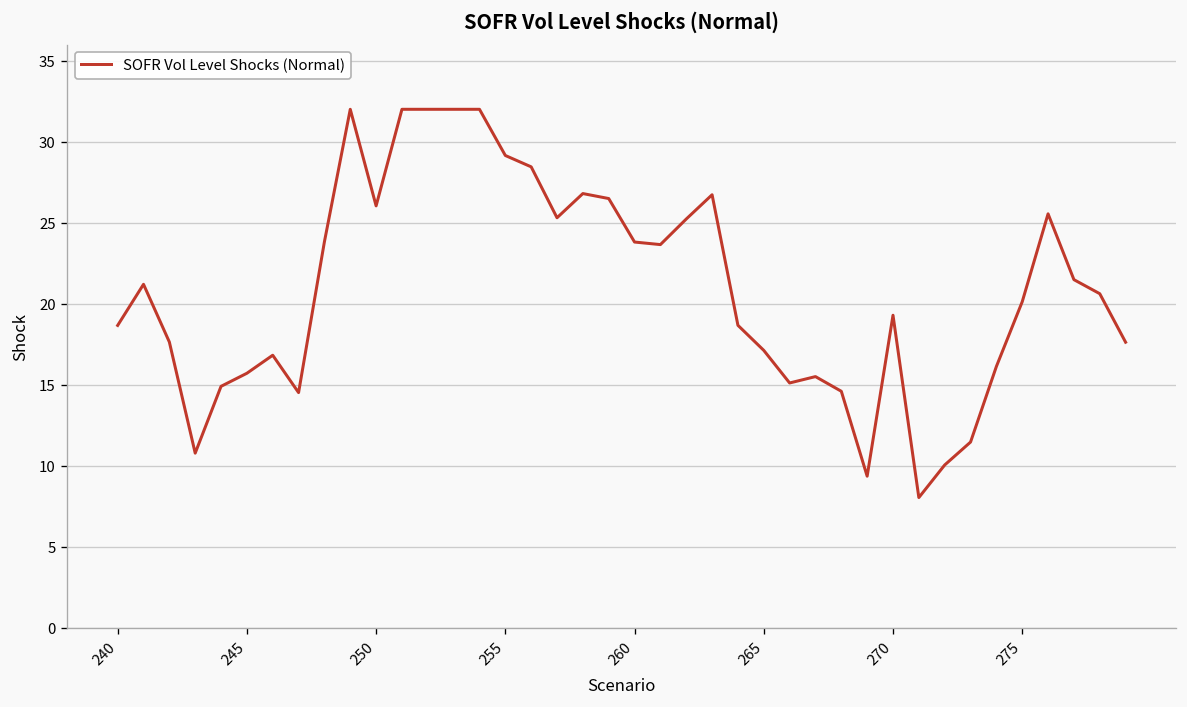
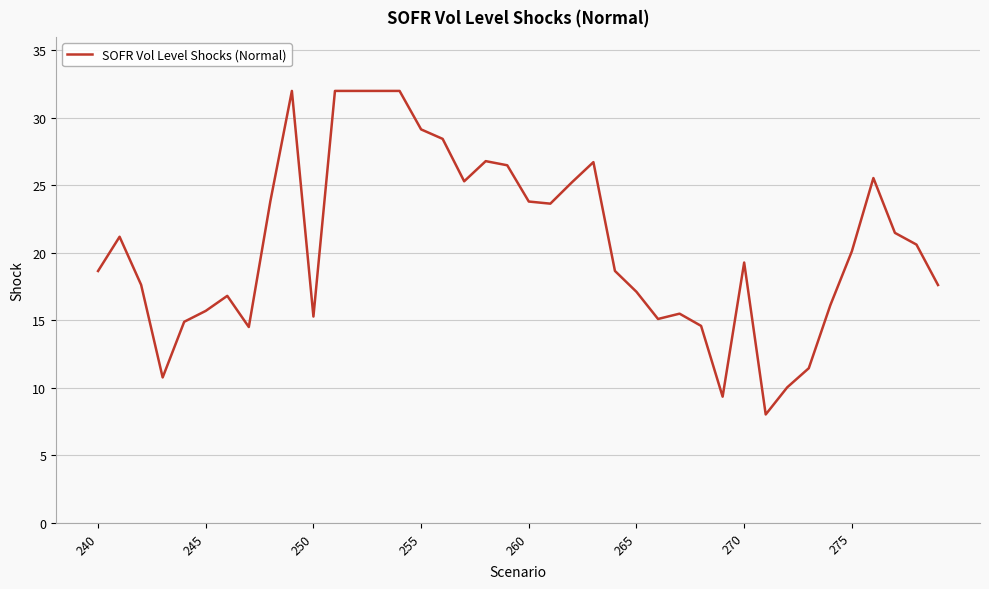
  {
    "240": 18.7,
    "245": 15.7,
-   "250": 26.0,
+   "250": 15.3,
    "255": 29.1,
    "260": 23.8,
    "265": 17.1,
    "270": 19.3,
    "275": 20.1
  }
